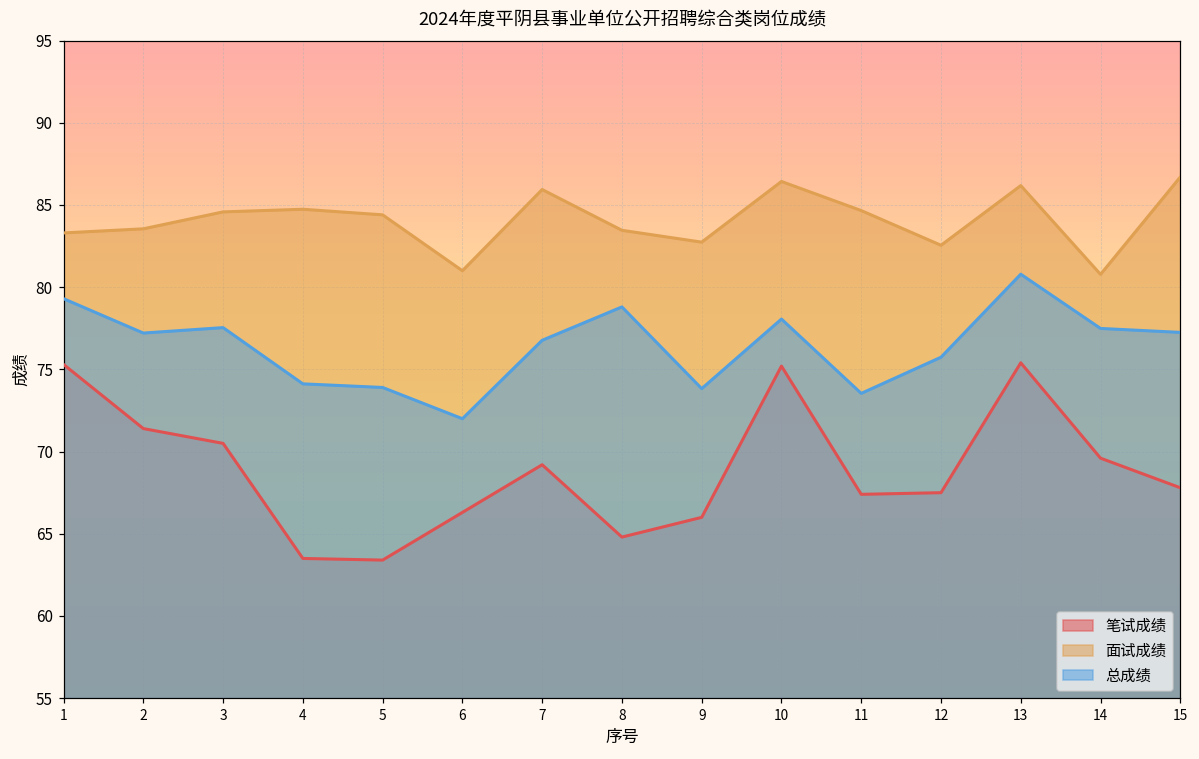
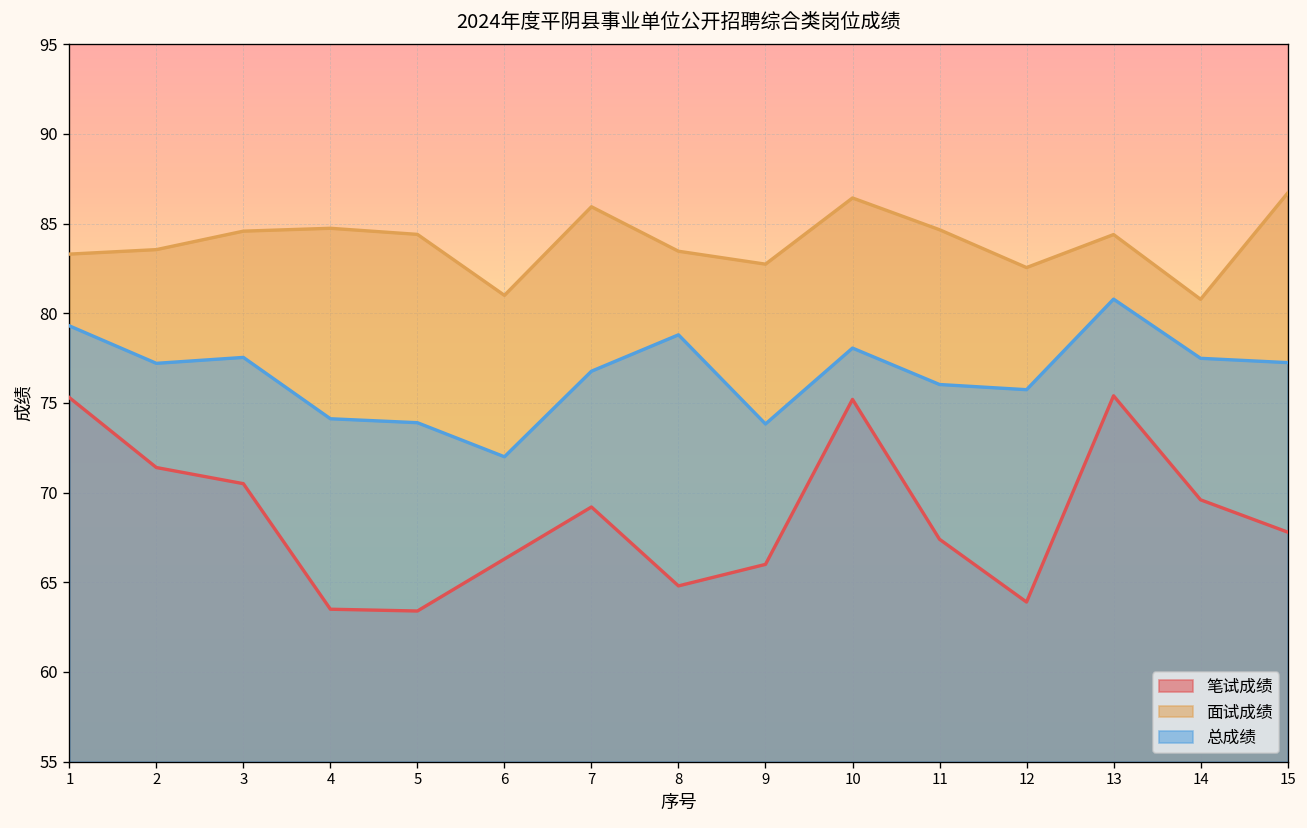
  {
    "笔试成绩": {
      "1": 75.3,
      "2": 71.4,
      "3": 70.5,
      "4": 63.5,
      "5": 63.4,
      "6": 66.3,
      "7": 69.2,
      "8": 64.8,
      "9": 66.0,
      "10": 75.2,
      "11": 67.4,
-     "12": 67.5,
+     "12": 63.9,
      "13": 75.4,
      "14": 69.6,
      "15": 67.8
    },
    "面试成绩": {
      "1": 83.3,
      "2": 83.6,
      "3": 84.6,
      "4": 84.7,
      "5": 84.4,
      "6": 81.0,
      "7": 85.9,
      "8": 83.5,
      "9": 82.7,
      "10": 86.4,
      "11": 84.7,
      "12": 82.6,
-     "13": 86.2,
+     "13": 84.4,
      "14": 80.8,
      "15": 86.7
    },
    "总成绩": {
      "1": 79.3,
      "2": 77.2,
      "3": 77.5,
      "4": 74.1,
      "5": 73.9,
      "6": 72.0,
      "7": 76.8,
      "8": 78.8,
      "9": 73.8,
      "10": 78.1,
-     "11": 73.5,
+     "11": 76.0,
      "12": 75.7,
      "13": 80.8,
      "14": 77.5,
      "15": 77.3
    }
  }
